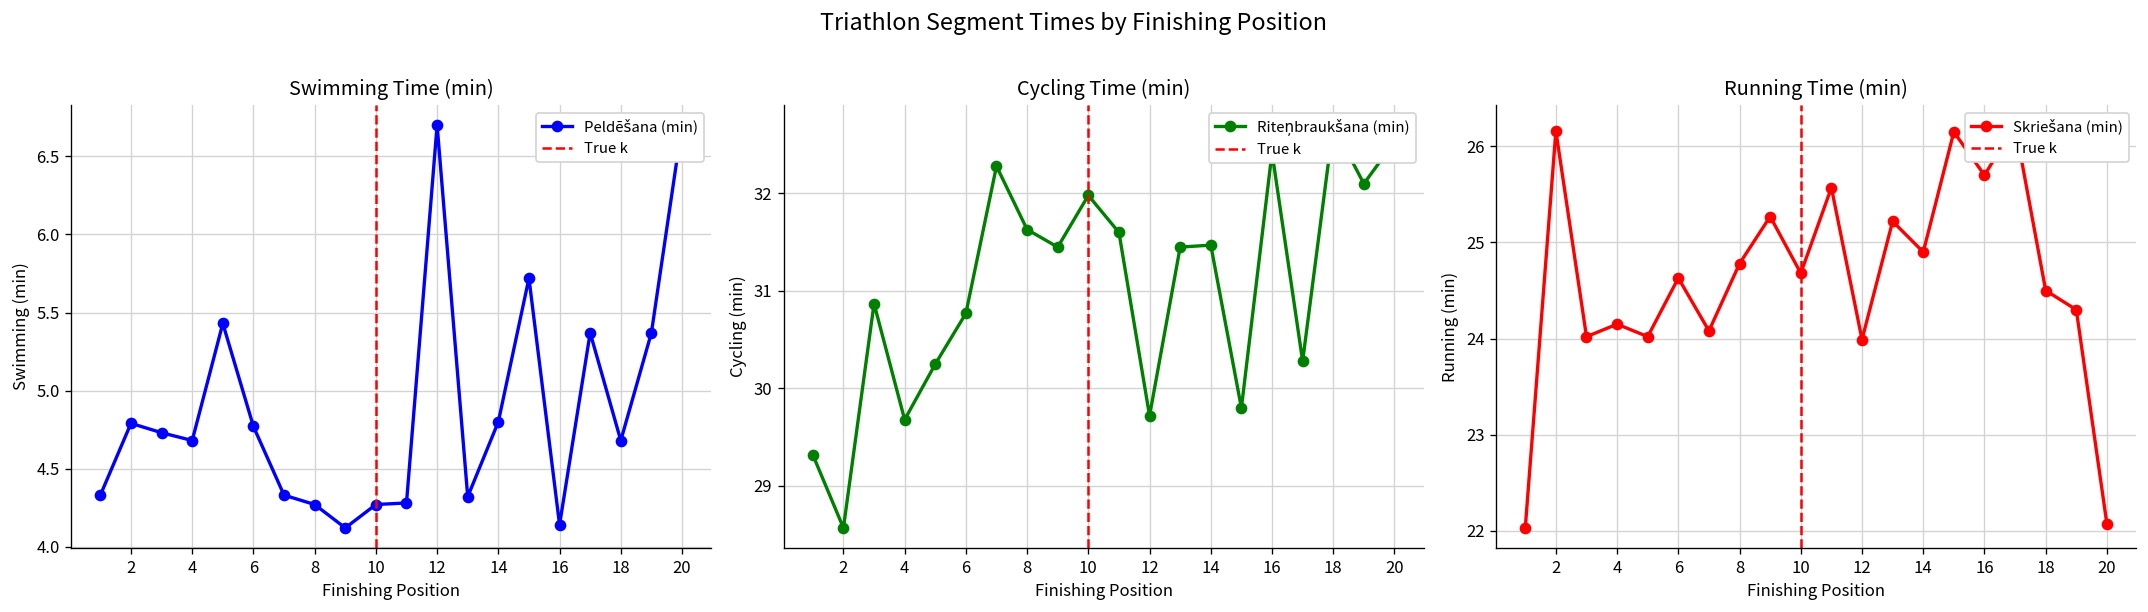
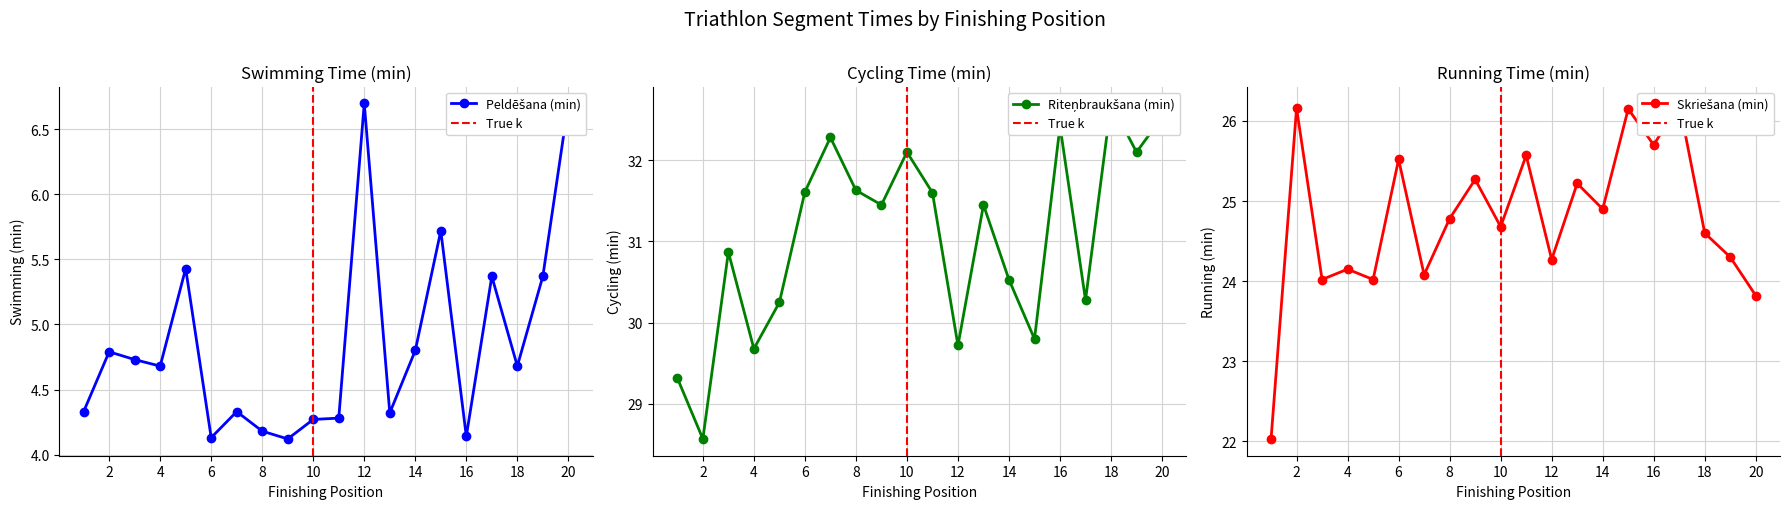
  {
    "Swimming Time (min)": {
      "2": 4.79,
      "4": 4.68,
-     "6": 4.77,
-     "8": 4.27,
+     "6": 4.13,
+     "8": 4.18,
      "10": 4.27,
      "12": 6.70,
      "14": 4.80,
      "16": 4.14,
      "18": 4.68
    },
    "Cycling Time (min)": {
      "2": 28.6,
      "4": 29.7,
-     "6": 30.8,
+     "6": 31.6,
      "8": 31.6,
-     "10": 32.0,
+     "10": 32.1,
      "12": 29.7,
-     "14": 31.5
+     "14": 30.5
    },
    "Running Time (min)": {
      "2": 26.2,
      "4": 24.2,
-     "6": 24.6,
+     "6": 25.5,
      "8": 24.8,
      "10": 24.7,
-     "12": 24.0,
+     "12": 24.3,
      "14": 24.9,
      "16": 25.7,
-     "18": 24.5,
-     "20": 22.1
+     "18": 24.6,
+     "20": 23.8
    }
  }
